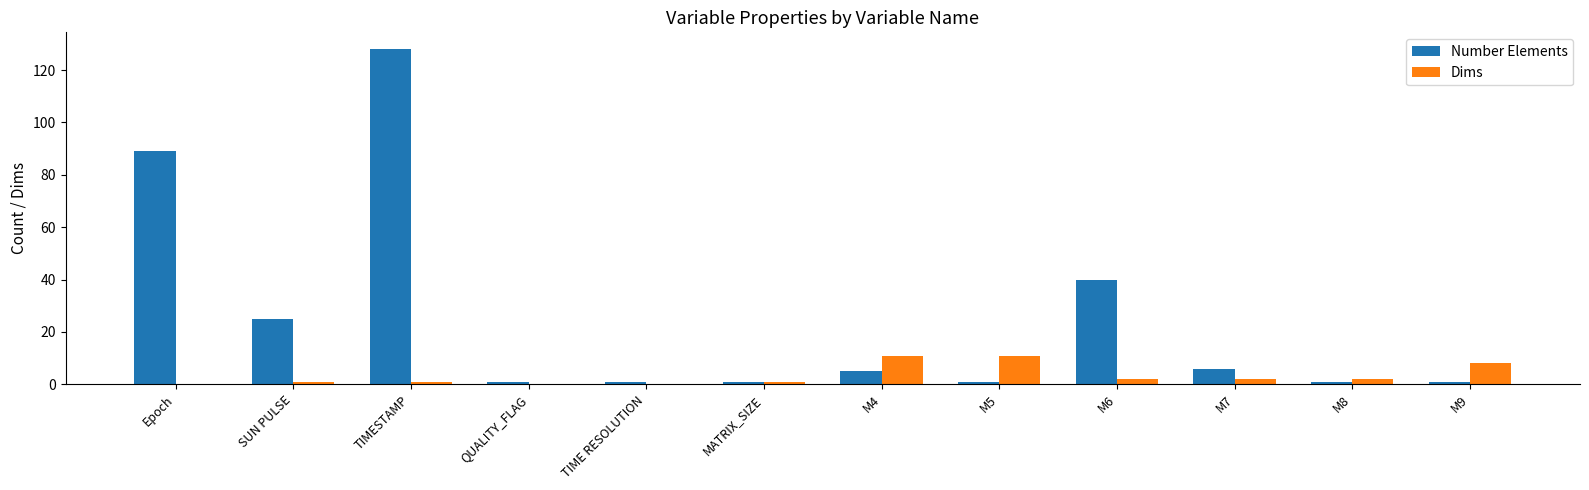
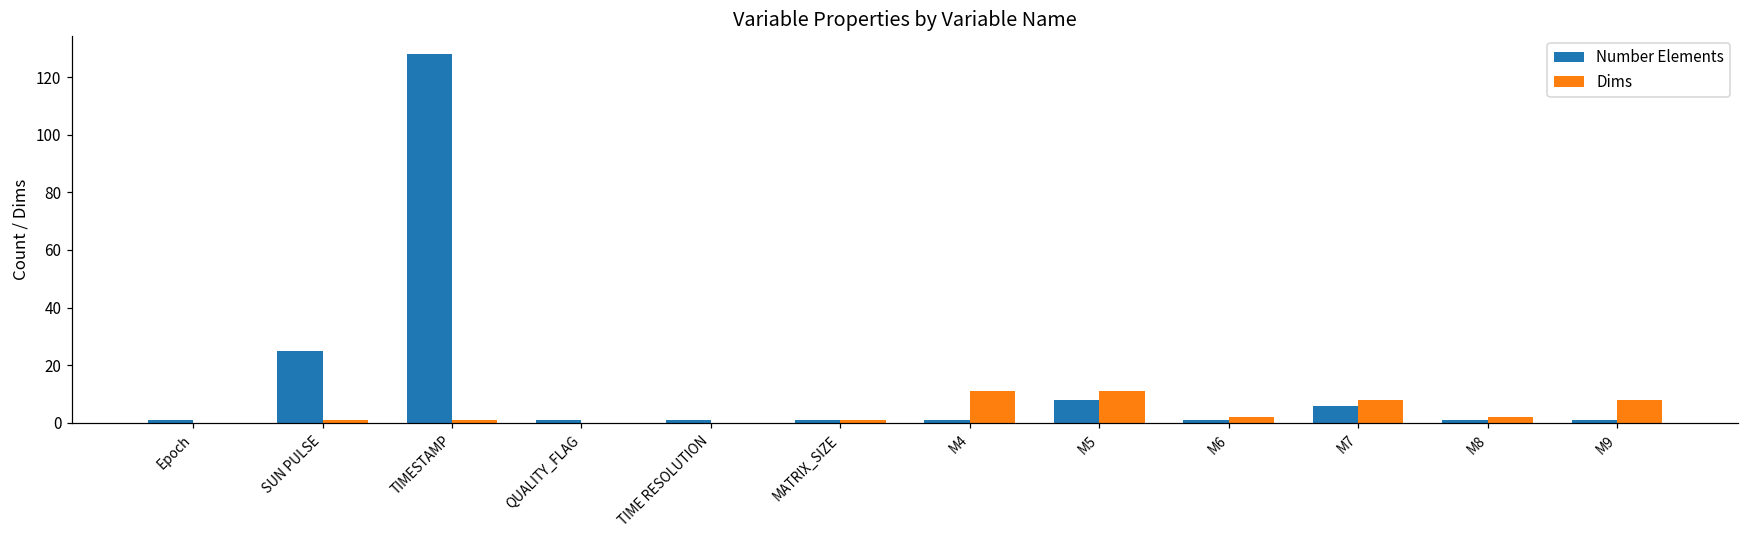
  {
    "Number Elements": {
-     "Epoch": 89,
+     "Epoch": 1,
      "SUN PULSE": 25,
      "TIMESTAMP": 128,
      "QUALITY_FLAG": 1,
      "TIME RESOLUTION": 1,
      "MATRIX_SIZE": 1,
-     "M4": 5,
-     "M5": 1,
-     "M6": 40,
+     "M4": 1,
+     "M5": 8,
+     "M6": 1,
      "M7": 6,
      "M8": 1,
      "M9": 1
    },
    "Dims": {
      "Epoch": 0,
      "SUN PULSE": 1,
      "TIMESTAMP": 1,
      "QUALITY_FLAG": 0,
      "TIME RESOLUTION": 0,
      "MATRIX_SIZE": 1,
      "M4": 11,
      "M5": 11,
      "M6": 2,
-     "M7": 2,
+     "M7": 8,
      "M8": 2,
      "M9": 8
    }
  }
